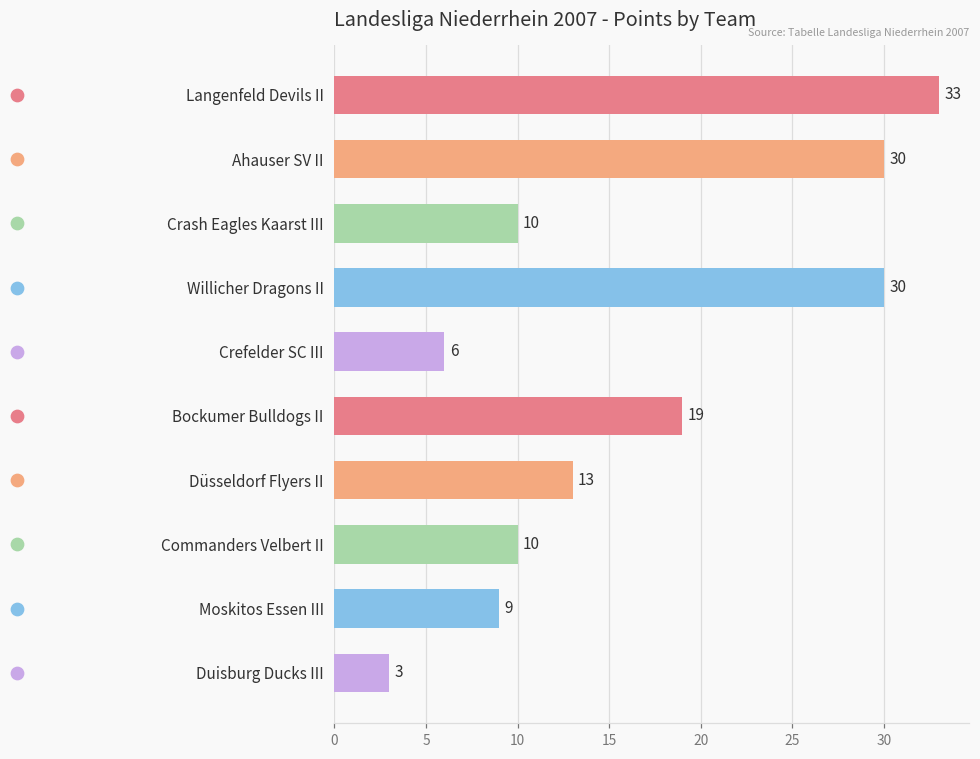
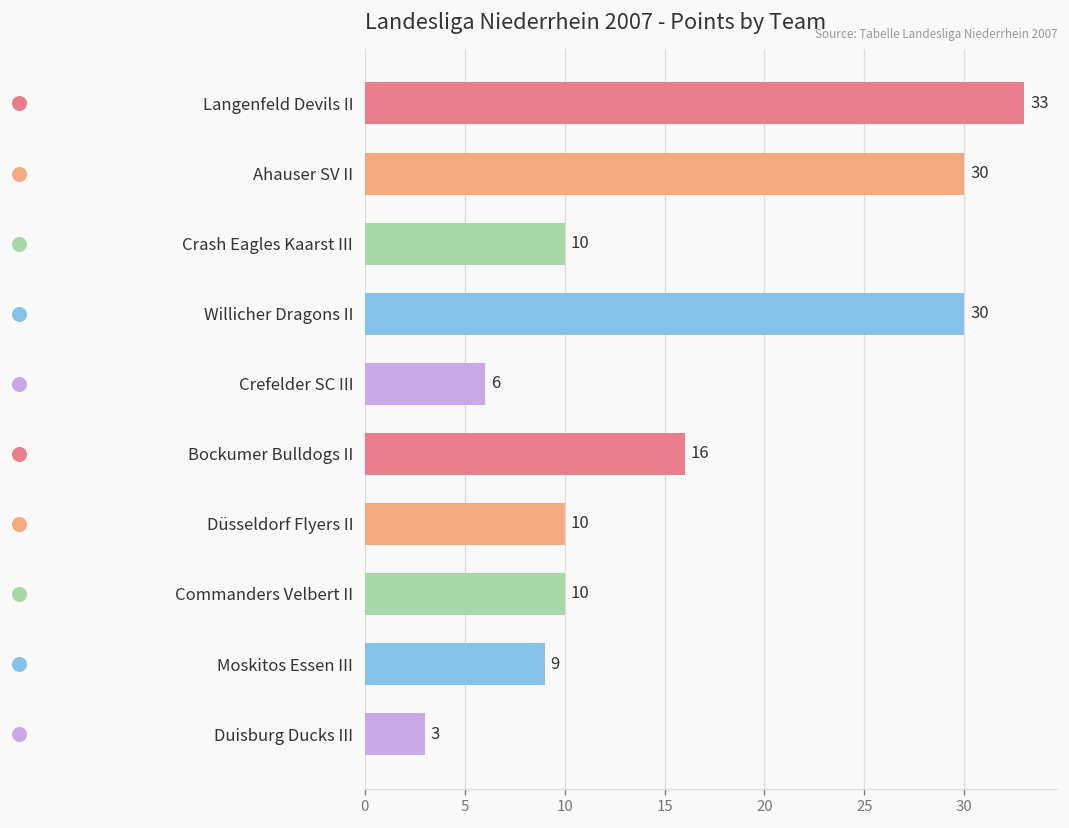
  {
    "Langenfeld Devils II": 33,
    "Ahauser SV II": 30,
    "Crash Eagles Kaarst III": 10,
    "Willicher Dragons II": 30,
    "Crefelder SC III": 6,
-   "Bockumer Bulldogs II": 19,
-   "Düsseldorf Flyers II": 13,
+   "Bockumer Bulldogs II": 16,
+   "Düsseldorf Flyers II": 10,
    "Commanders Velbert II": 10,
    "Moskitos Essen III": 9,
    "Duisburg Ducks III": 3
  }
